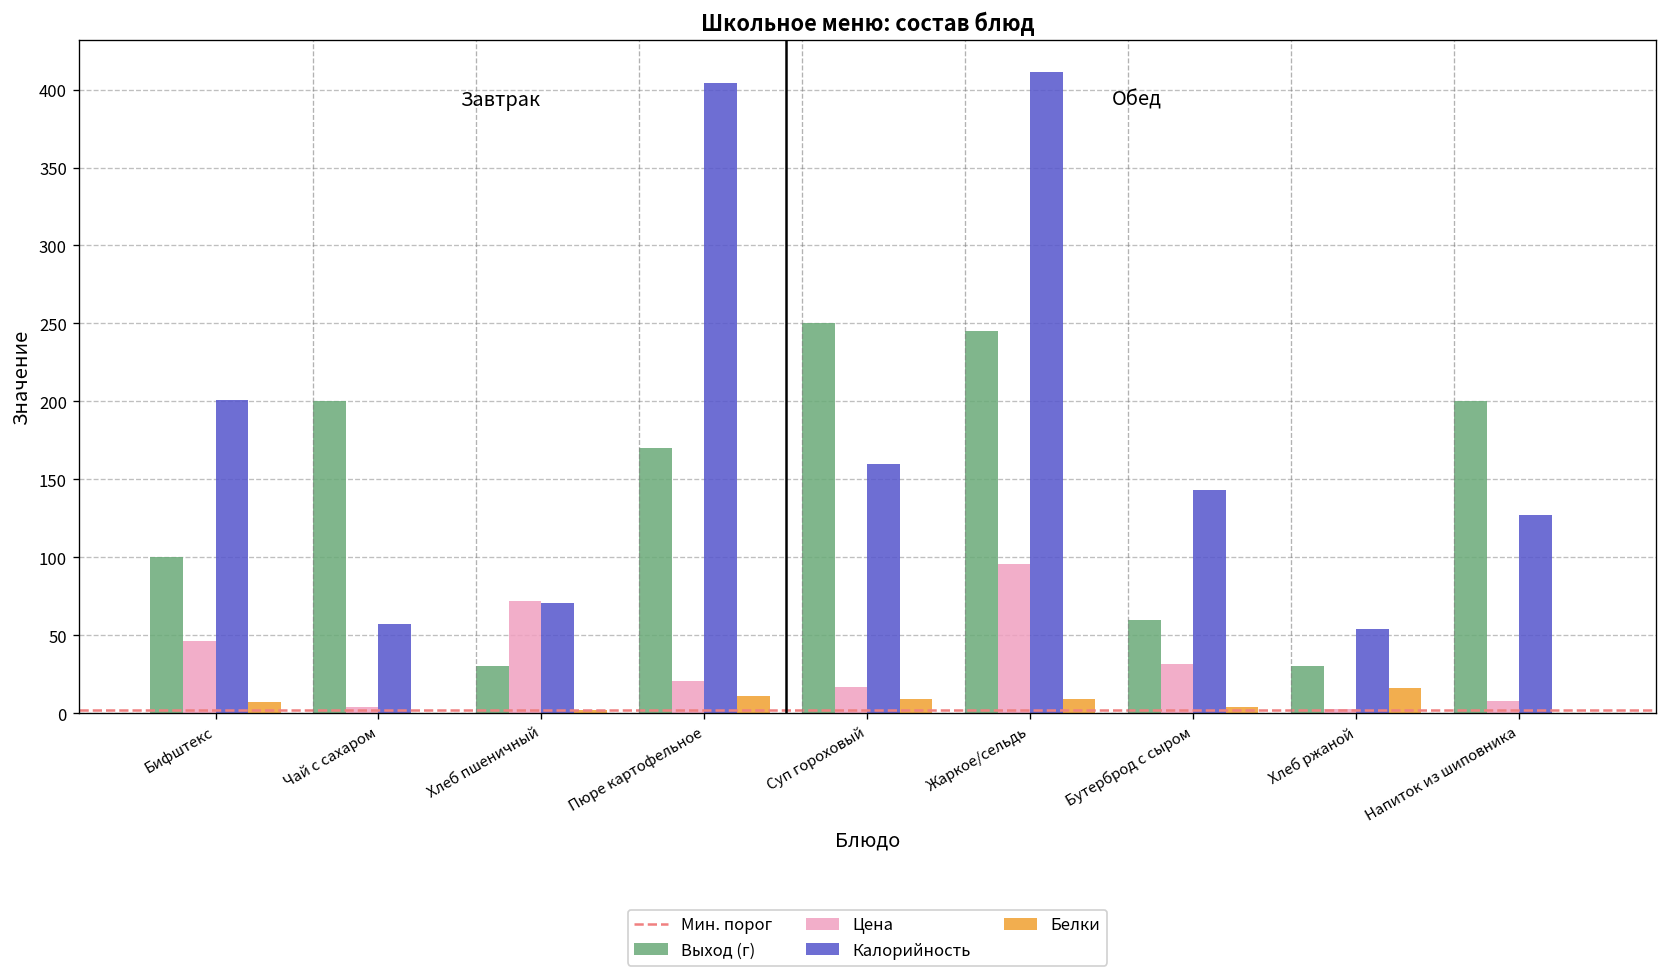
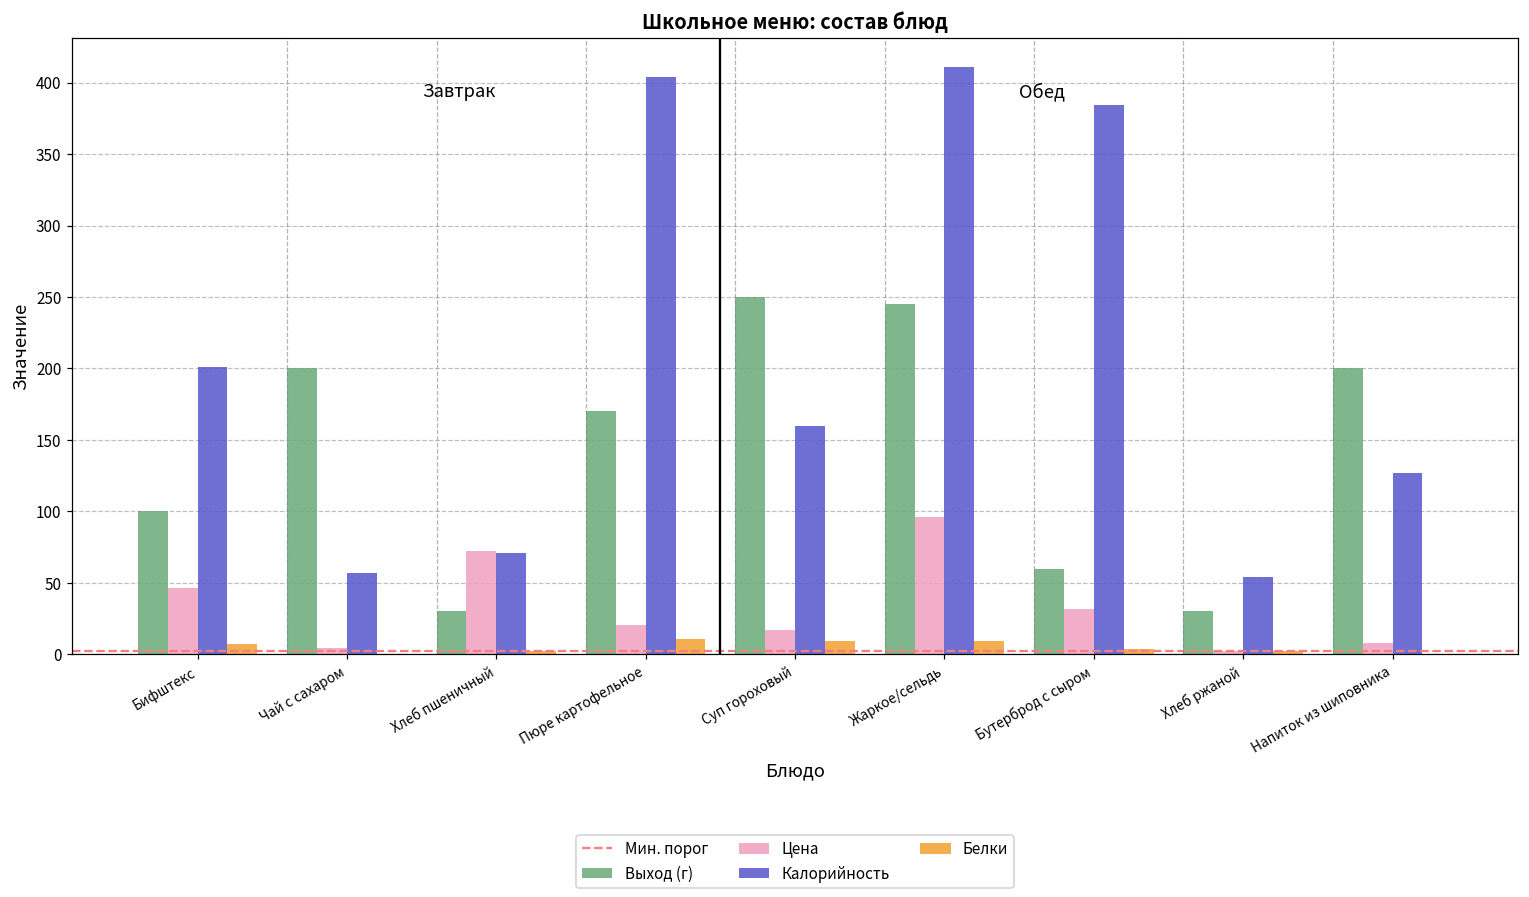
  {
    "Выход (г)": {
      "Бифштекс": 100,
      "Чай с сахаром": 200,
      "Хлеб пшеничный": 30,
      "Пюре картофельное": 170,
      "Суп гороховый": 250,
      "Жаркое/сельдь": 245,
      "Бутерброд с сыром": 60,
      "Хлеб ржаной": 30,
      "Напиток из шиповника": 200
    },
    "Цена": {
      "Бифштекс": 46,
      "Чай с сахаром": 4,
      "Хлеб пшеничный": 72,
      "Пюре картофельное": 21,
      "Суп гороховый": 17,
      "Жаркое/сельдь": 96,
      "Бутерброд с сыром": 32,
      "Хлеб ржаной": 3,
      "Напиток из шиповника": 8
    },
    "Калорийность": {
      "Бифштекс": 201,
      "Чай с сахаром": 57,
      "Хлеб пшеничный": 71,
      "Пюре картофельное": 404,
      "Суп гороховый": 160,
      "Жаркое/сельдь": 411,
-     "Бутерброд с сыром": 143,
+     "Бутерброд с сыром": 384,
      "Хлеб ржаной": 54,
      "Напиток из шиповника": 127
    },
    "Белки": {
      "Бифштекс": 7,
      "Чай с сахаром": 0,
      "Хлеб пшеничный": 2,
      "Пюре картофельное": 11,
      "Суп гороховый": 9,
      "Жаркое/сельдь": 9,
      "Бутерброд с сыром": 4,
-     "Хлеб ржаной": 16,
+     "Хлеб ржаной": 2,
      "Напиток из шиповника": 0
    }
  }
